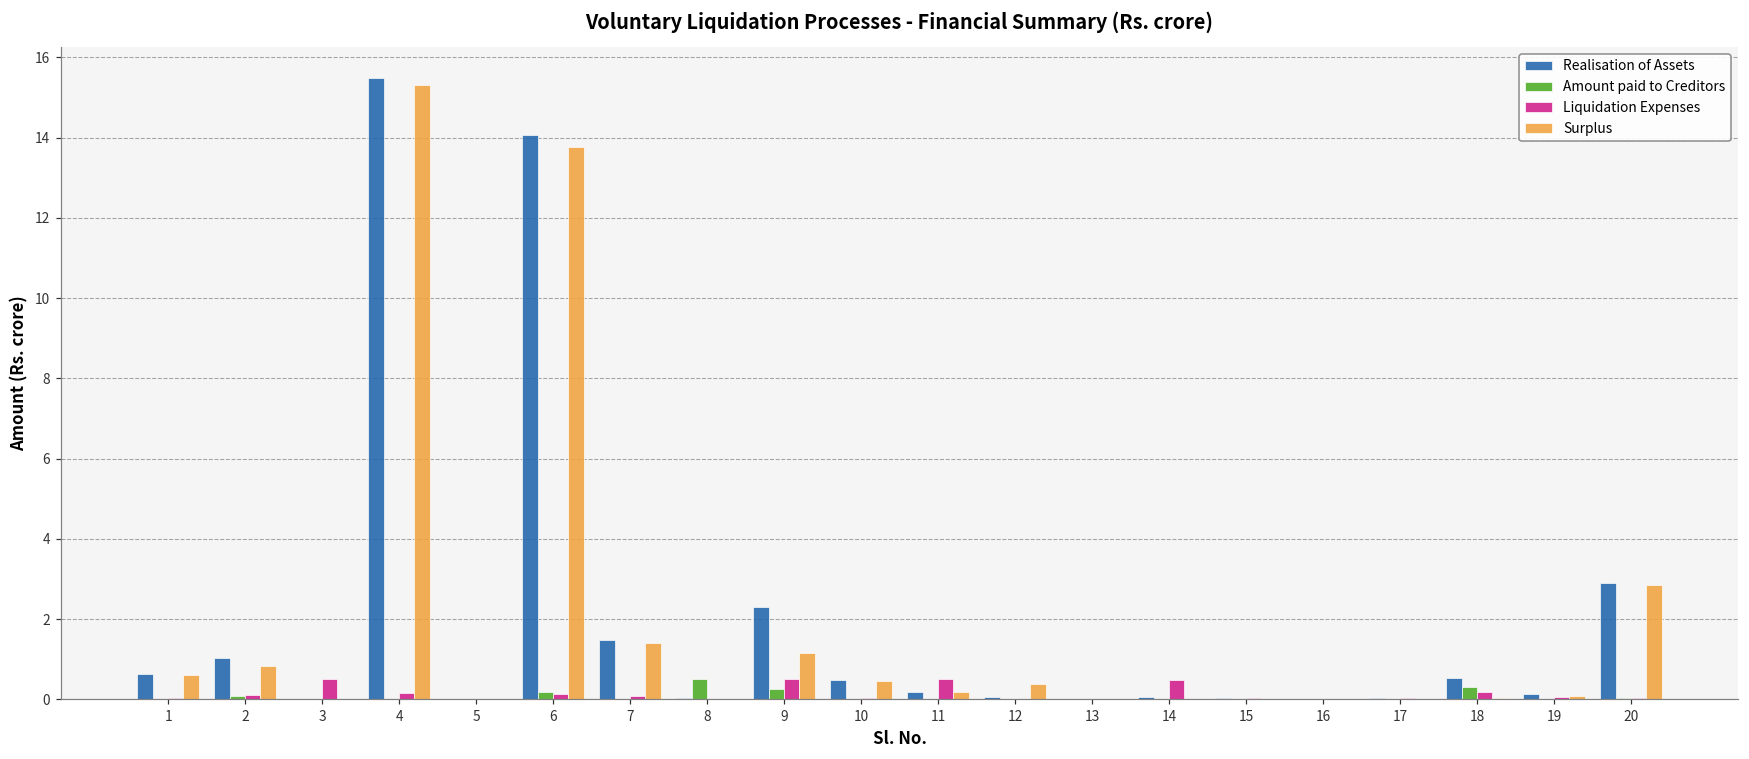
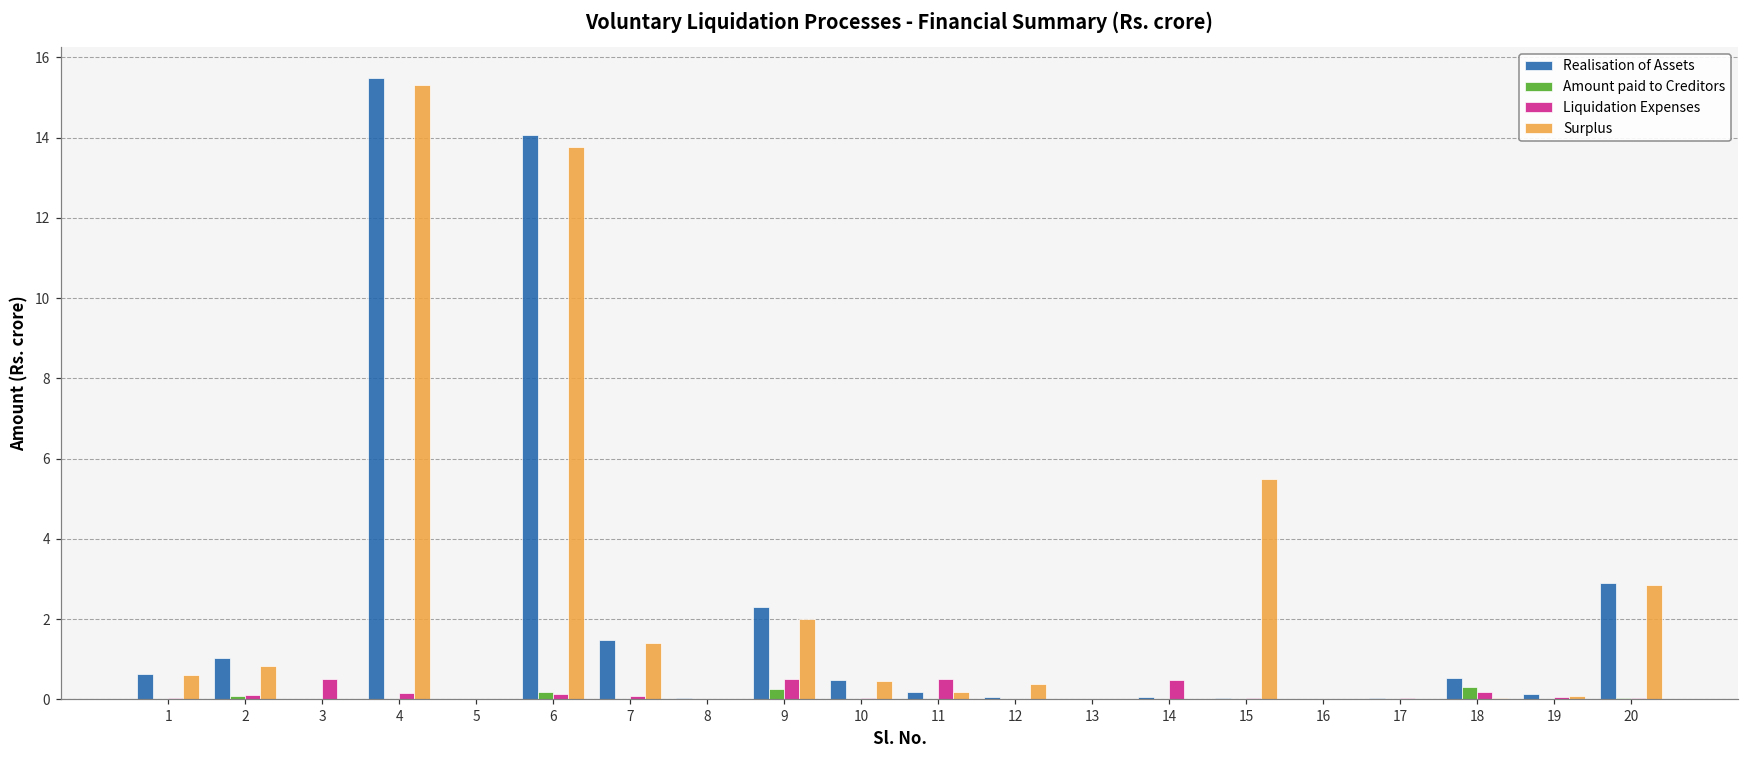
  {
    "Realisation of Assets": {
      "1": 0.6,
      "2": 1.0,
      "3": 0.0,
      "4": 15.5,
      "5": 0.0,
      "6": 14.1,
      "7": 1.5,
      "9": 2.3,
      "10": 0.5,
      "11": 0.2,
      "13": 0.0,
      "18": 0.5,
      "19": 0.1,
      "20": 2.9
    },
    "Amount paid to Creditors": {
      "1": 0.0,
      "2": 0.1,
      "3": 0.0,
      "5": 0.0,
      "6": 0.2,
      "7": 0.0,
-     "8": 0.5,
+     "8": 0.0,
      "9": 0.3,
      "10": 0.0,
      "11": 0.0,
      "12": 0.0,
      "13": 0.0,
      "14": 0.0,
      "15": 0.0,
      "16": 0.0,
      "17": 0.0,
      "18": 0.3,
      "19": 0.0
    },
    "Liquidation Expenses": {
      "2": 0.1,
      "3": 0.5,
      "4": 0.2,
      "5": 0.0,
      "6": 0.1,
      "7": 0.1,
      "9": 0.5,
      "11": 0.5,
      "12": 0.0,
      "13": 0.0,
      "14": 0.5,
      "18": 0.2
    },
    "Surplus": {
      "1": 0.6,
      "2": 0.8,
      "3": 0.0,
      "4": 15.3,
      "5": 0.0,
      "6": 13.8,
      "7": 1.4,
-     "9": 1.2,
+     "9": 2.0,
      "10": 0.5,
      "11": 0.2,
      "12": 0.4,
      "13": 0.0,
      "14": 0.0,
-     "15": 0.0,
+     "15": 5.5,
      "16": 0.0,
      "17": 0.0,
      "19": 0.1,
      "20": 2.9
    }
  }
